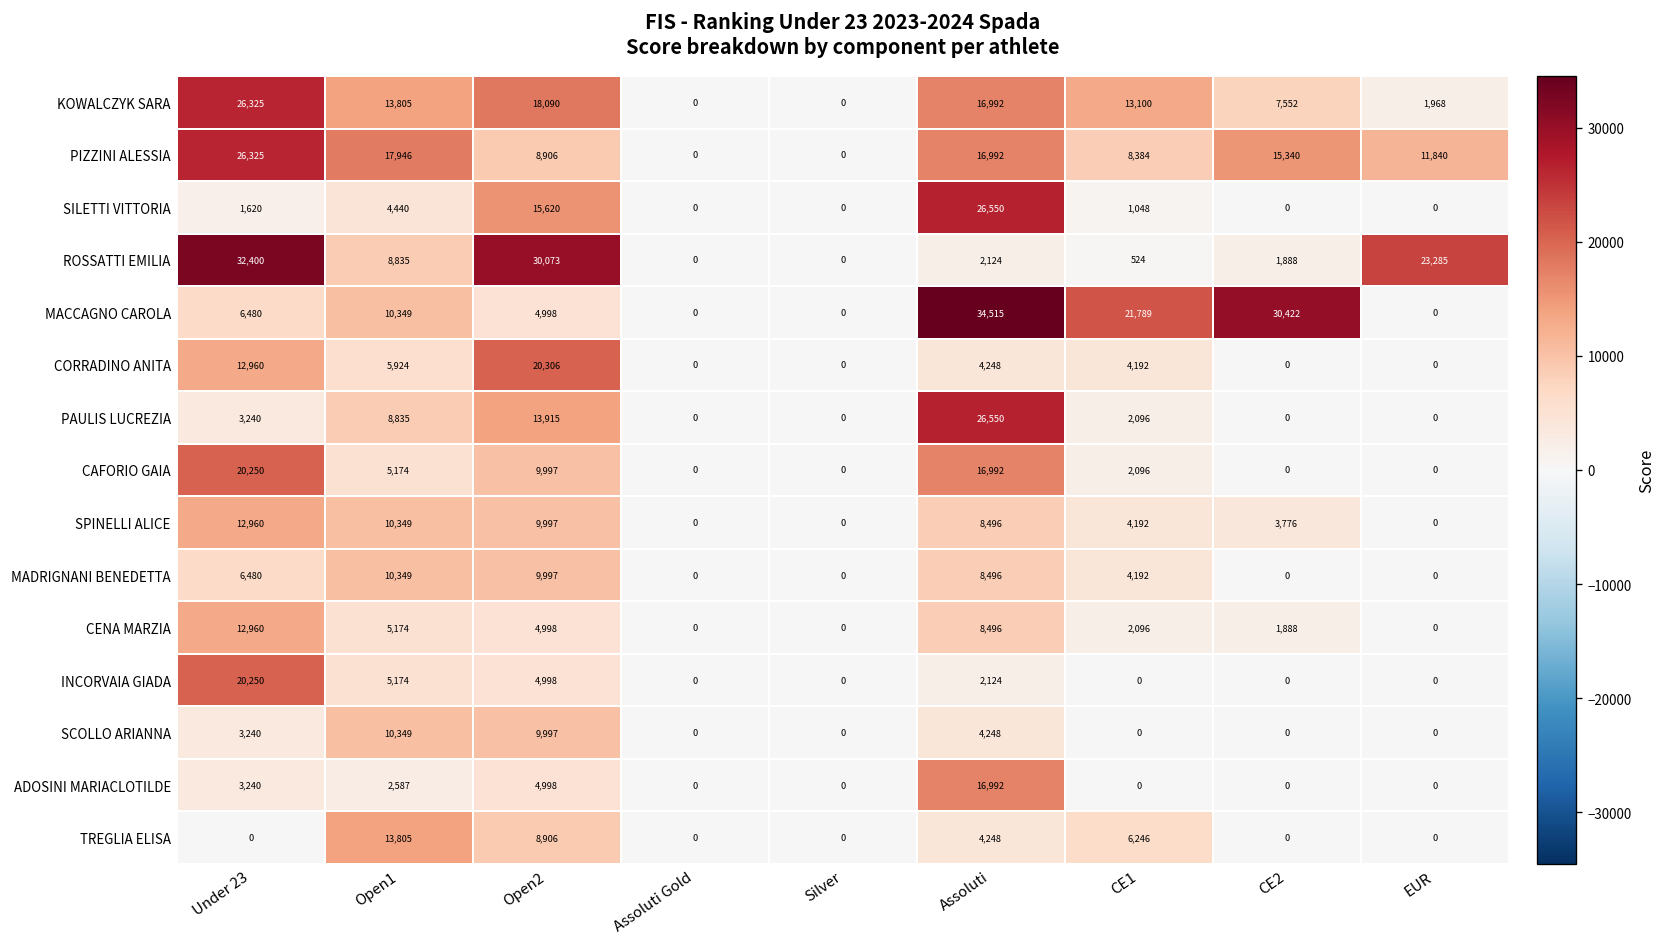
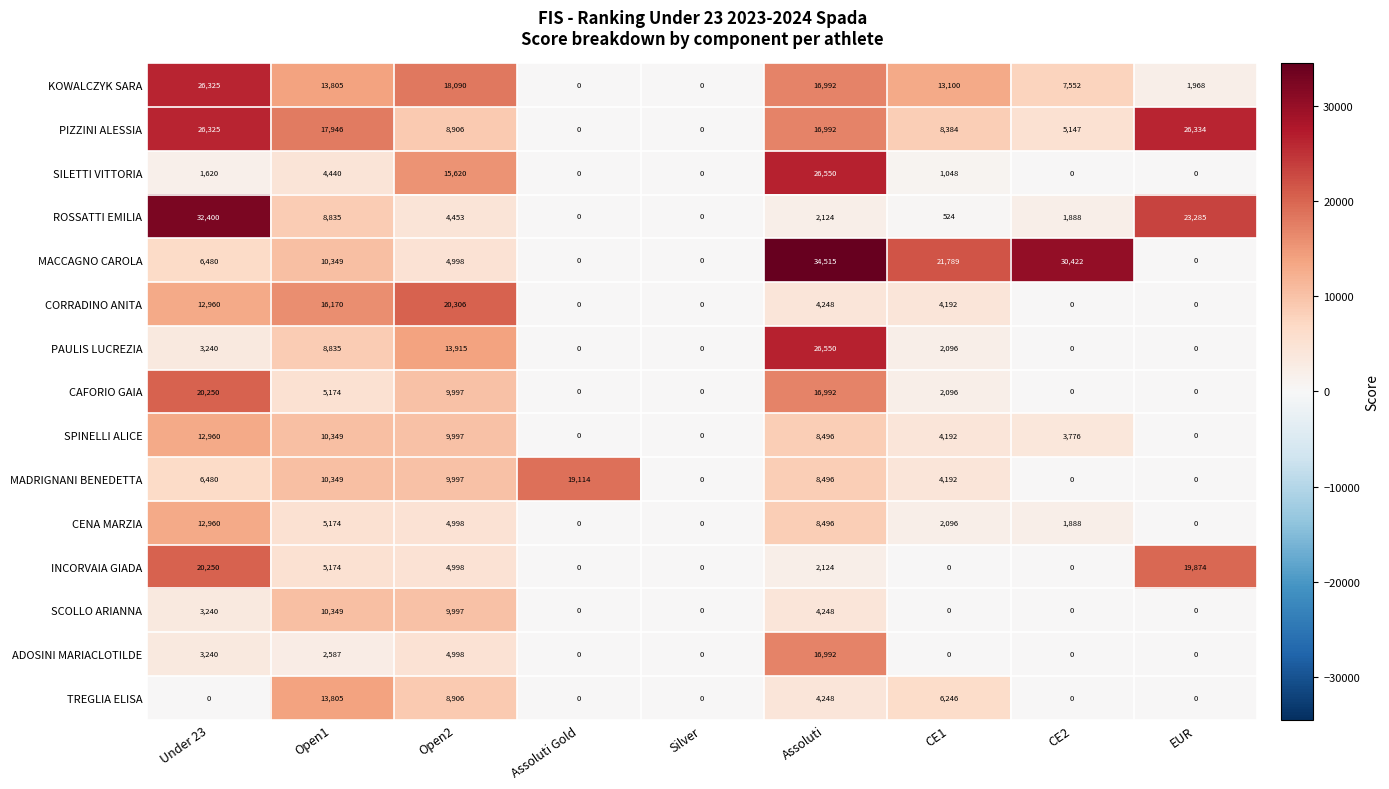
  {
    "KOWALCZYK SARA": {
      "Under 23": "26,325",
      "Open1": "13,805",
      "Open2": "18,090",
      "Assoluti Gold": "0",
      "Silver": "0",
      "Assoluti": "16,992",
      "CE1": "13,100",
      "CE2": "7,552",
      "EUR": "1,968"
    },
    "PIZZINI ALESSIA": {
      "Under 23": "26,325",
      "Open1": "17,946",
      "Open2": "8,906",
      "Assoluti Gold": "0",
      "Silver": "0",
      "Assoluti": "16,992",
      "CE1": "8,384",
-     "CE2": "15,340",
-     "EUR": "11,840"
+     "CE2": "5,147",
+     "EUR": "26,334"
    },
    "SILETTI VITTORIA": {
      "Under 23": "1,620",
      "Open1": "4,440",
      "Open2": "15,620",
      "Assoluti Gold": "0",
      "Silver": "0",
      "Assoluti": "26,550",
      "CE1": "1,048",
      "CE2": "0",
      "EUR": "0"
    },
    "ROSSATTI EMILIA": {
      "Under 23": "32,400",
      "Open1": "8,835",
-     "Open2": "30,073",
+     "Open2": "4,453",
      "Assoluti Gold": "0",
      "Silver": "0",
      "Assoluti": "2,124",
      "CE1": "524",
      "CE2": "1,888",
      "EUR": "23,285"
    },
    "MACCAGNO CAROLA": {
      "Under 23": "6,480",
      "Open1": "10,349",
      "Open2": "4,998",
      "Assoluti Gold": "0",
      "Silver": "0",
      "Assoluti": "34,515",
      "CE1": "21,789",
      "CE2": "30,422",
      "EUR": "0"
    },
    "CORRADINO ANITA": {
      "Under 23": "12,960",
-     "Open1": "5,924",
+     "Open1": "16,170",
      "Open2": "20,306",
      "Assoluti Gold": "0",
      "Silver": "0",
      "Assoluti": "4,248",
      "CE1": "4,192",
      "CE2": "0",
      "EUR": "0"
    },
    "PAULIS LUCREZIA": {
      "Under 23": "3,240",
      "Open1": "8,835",
      "Open2": "13,915",
      "Assoluti Gold": "0",
      "Silver": "0",
      "Assoluti": "26,550",
      "CE1": "2,096",
      "CE2": "0",
      "EUR": "0"
    },
    "CAFORIO GAIA": {
      "Under 23": "20,250",
      "Open1": "5,174",
      "Open2": "9,997",
      "Assoluti Gold": "0",
      "Silver": "0",
      "Assoluti": "16,992",
      "CE1": "2,096",
      "CE2": "0",
      "EUR": "0"
    },
    "SPINELLI ALICE": {
      "Under 23": "12,960",
      "Open1": "10,349",
      "Open2": "9,997",
      "Assoluti Gold": "0",
      "Silver": "0",
      "Assoluti": "8,496",
      "CE1": "4,192",
      "CE2": "3,776",
      "EUR": "0"
    },
    "MADRIGNANI BENEDETTA": {
      "Under 23": "6,480",
      "Open1": "10,349",
      "Open2": "9,997",
-     "Assoluti Gold": "0",
+     "Assoluti Gold": "19,114",
      "Silver": "0",
      "Assoluti": "8,496",
      "CE1": "4,192",
      "CE2": "0",
      "EUR": "0"
    },
    "CENA MARZIA": {
      "Under 23": "12,960",
      "Open1": "5,174",
      "Open2": "4,998",
      "Assoluti Gold": "0",
      "Silver": "0",
      "Assoluti": "8,496",
      "CE1": "2,096",
      "CE2": "1,888",
      "EUR": "0"
    },
    "INCORVAIA GIADA": {
      "Under 23": "20,250",
      "Open1": "5,174",
      "Open2": "4,998",
      "Assoluti Gold": "0",
      "Silver": "0",
      "Assoluti": "2,124",
      "CE1": "0",
      "CE2": "0",
-     "EUR": "0"
+     "EUR": "19,874"
    },
    "SCOLLO ARIANNA": {
      "Under 23": "3,240",
      "Open1": "10,349",
      "Open2": "9,997",
      "Assoluti Gold": "0",
      "Silver": "0",
      "Assoluti": "4,248",
      "CE1": "0",
      "CE2": "0",
      "EUR": "0"
    },
    "ADOSINI MARIACLOTILDE": {
      "Under 23": "3,240",
      "Open1": "2,587",
      "Open2": "4,998",
      "Assoluti Gold": "0",
      "Silver": "0",
      "Assoluti": "16,992",
      "CE1": "0",
      "CE2": "0",
      "EUR": "0"
    },
    "TREGLIA ELISA": {
      "Under 23": "0",
      "Open1": "13,805",
      "Open2": "8,906",
      "Assoluti Gold": "0",
      "Silver": "0",
      "Assoluti": "4,248",
      "CE1": "6,246",
      "CE2": "0",
      "EUR": "0"
    }
  }
